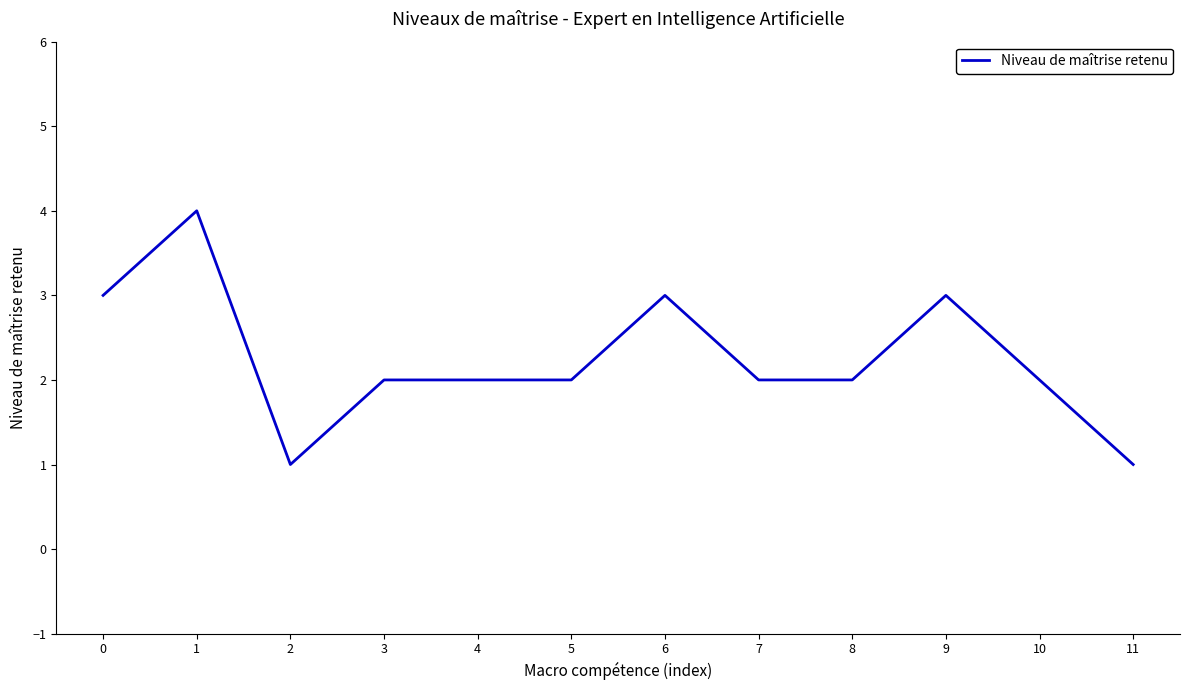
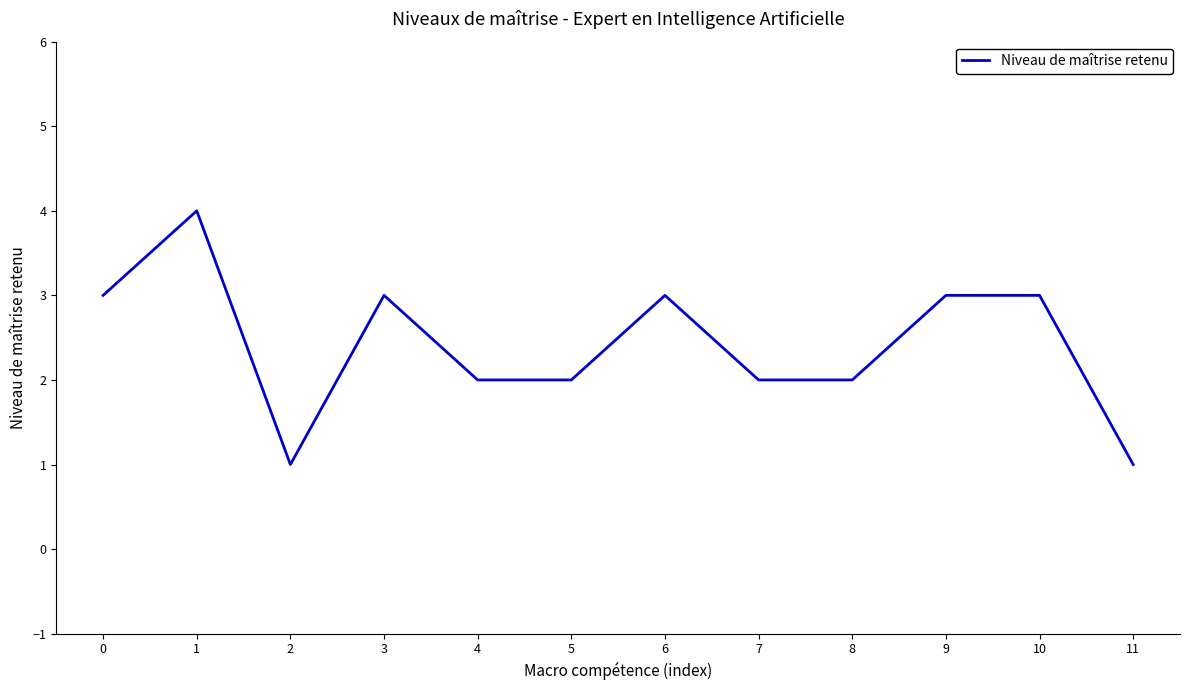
  {
    "0": 3,
    "1": 4,
    "2": 1,
-   "3": 2,
+   "3": 3,
    "4": 2,
    "5": 2,
    "6": 3,
    "7": 2,
    "8": 2,
    "9": 3,
-   "10": 2,
+   "10": 3,
    "11": 1
  }
